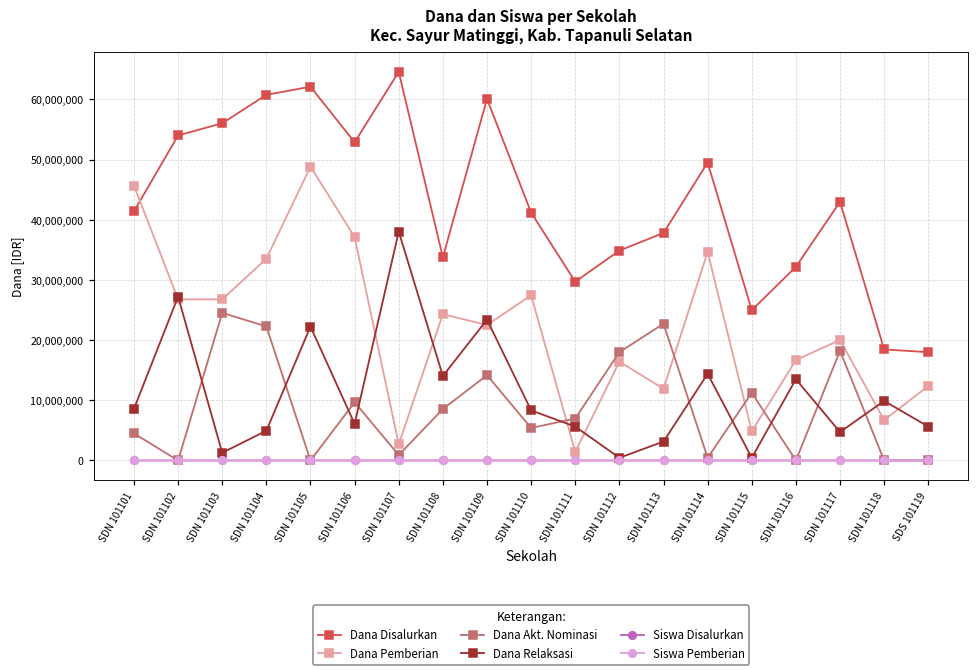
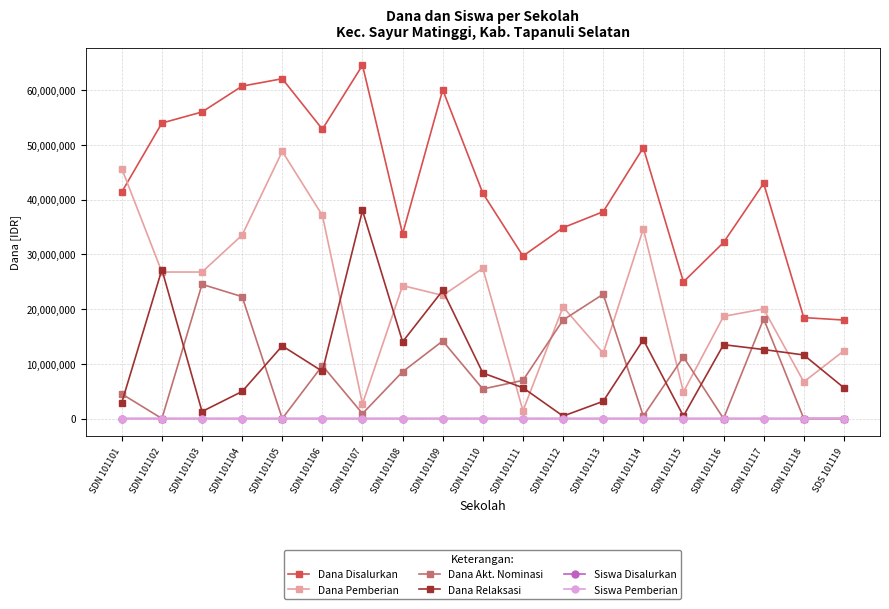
  {
    "Dana Pemberian": {
      "SDN 101101": "46,000,000",
      "SDN 101103": "27,000,000",
      "SDN 101104": "34,000,000",
      "SDN 101105": "49,000,000",
      "SDN 101106": "37,000,000",
      "SDN 101107": "3,000,000",
      "SDN 101108": "24,000,000",
      "SDN 101109": "23,000,000",
      "SDN 101110": "27,000,000",
      "SDN 101111": "1,000,000",
-     "SDN 101112": "16,000,000",
+     "SDN 101112": "20,000,000",
      "SDN 101113": "12,000,000",
      "SDN 101114": "35,000,000",
      "SDN 101115": "5,000,000",
-     "SDN 101116": "17,000,000",
+     "SDN 101116": "19,000,000",
      "SDN 101117": "20,000,000",
      "SDN 101118": "7,000,000",
      "SDS 101119": "12,000,000"
    },
    "Dana Relaksasi": {
-     "SDN 101101": "9,000,000",
+     "SDN 101101": "3,000,000",
      "SDN 101103": "1,000,000",
      "SDN 101104": "5,000,000",
-     "SDN 101105": "22,000,000",
-     "SDN 101106": "6,000,000",
+     "SDN 101105": "13,000,000",
+     "SDN 101106": "9,000,000",
      "SDN 101107": "38,000,000",
      "SDN 101108": "14,000,000",
      "SDN 101109": "23,000,000",
      "SDN 101110": "8,000,000",
      "SDN 101111": "6,000,000",
      "SDN 101113": "3,000,000",
      "SDN 101114": "14,000,000",
      "SDN 101116": "14,000,000",
-     "SDN 101117": "5,000,000",
-     "SDN 101118": "10,000,000",
+     "SDN 101117": "13,000,000",
+     "SDN 101118": "12,000,000",
      "SDS 101119": "6,000,000"
    },
    "Siswa Pemberian": {
      "SDN 101101": "0",
      "SDN 101103": "0",
      "SDN 101104": "0",
      "SDN 101106": "0",
      "SDN 101107": "0",
      "SDN 101108": "0",
      "SDN 101109": "0",
      "SDN 101110": "0",
      "SDN 101111": "0",
      "SDN 101113": "0",
      "SDN 101117": "0"
    }
  }
